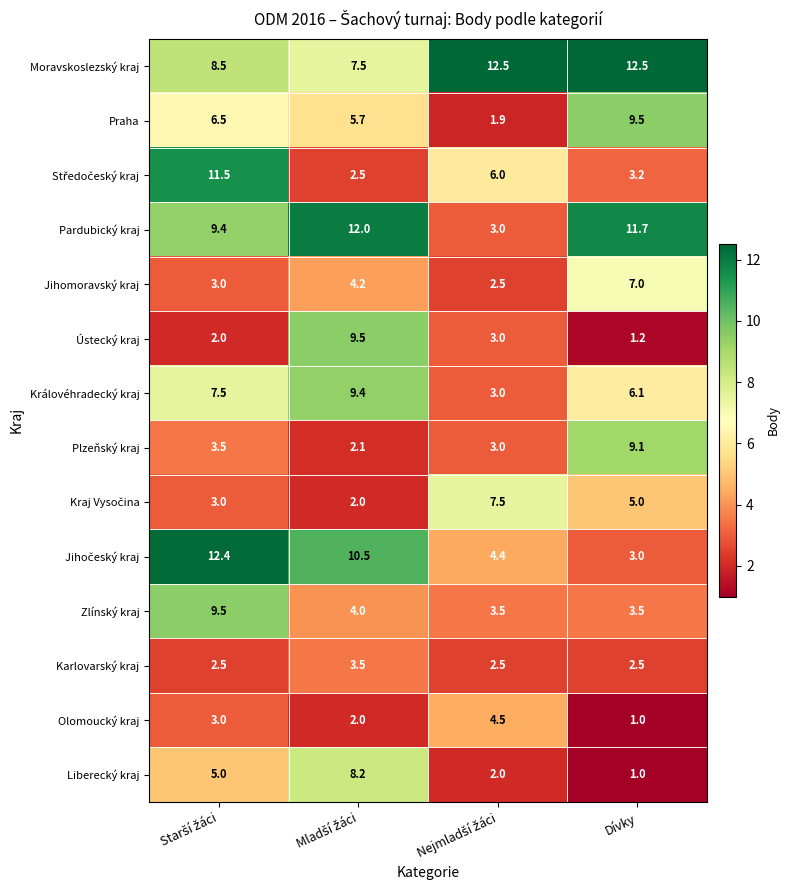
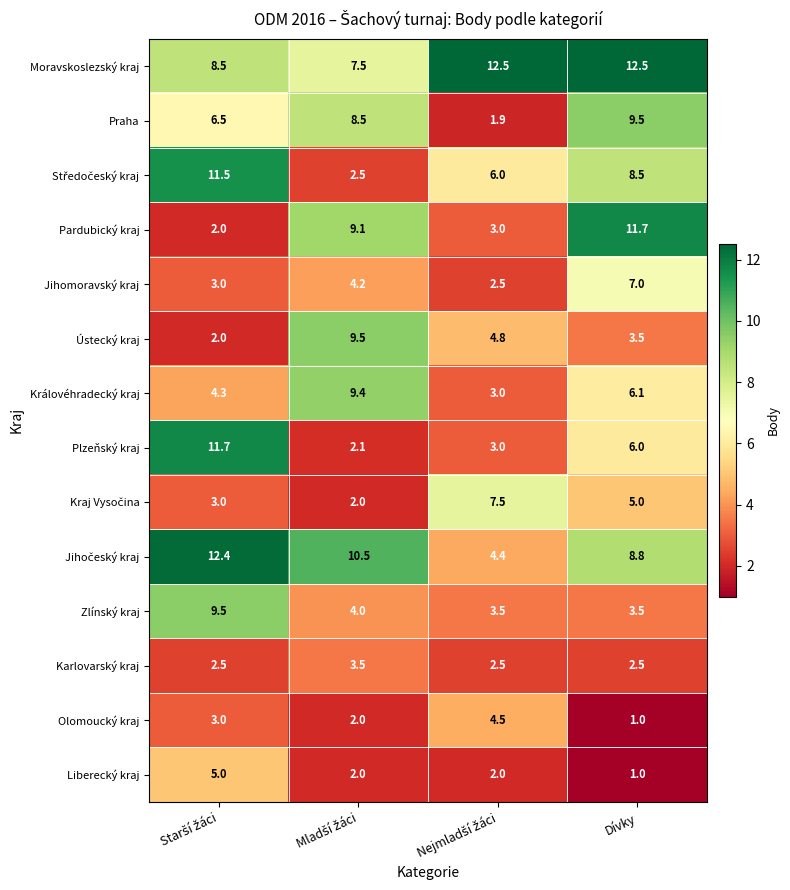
  {
    "Moravskoslezský kraj": {
      "Starší žáci": 8.5,
      "Mladší žáci": 7.5,
      "Nejmladší žáci": 12.5,
      "Dívky": 12.5
    },
    "Praha": {
      "Starší žáci": 6.5,
-     "Mladší žáci": 5.7,
+     "Mladší žáci": 8.5,
      "Nejmladší žáci": 1.9,
      "Dívky": 9.5
    },
    "Středočeský kraj": {
      "Starší žáci": 11.5,
      "Mladší žáci": 2.5,
      "Nejmladší žáci": 6.0,
-     "Dívky": 3.2
+     "Dívky": 8.5
    },
    "Pardubický kraj": {
-     "Starší žáci": 9.4,
-     "Mladší žáci": 12.0,
+     "Starší žáci": 2.0,
+     "Mladší žáci": 9.1,
      "Nejmladší žáci": 3.0,
      "Dívky": 11.7
    },
    "Jihomoravský kraj": {
      "Starší žáci": 3.0,
      "Mladší žáci": 4.2,
      "Nejmladší žáci": 2.5,
      "Dívky": 7.0
    },
    "Ústecký kraj": {
      "Starší žáci": 2.0,
      "Mladší žáci": 9.5,
-     "Nejmladší žáci": 3.0,
-     "Dívky": 1.2
+     "Nejmladší žáci": 4.8,
+     "Dívky": 3.5
    },
    "Královéhradecký kraj": {
-     "Starší žáci": 7.5,
+     "Starší žáci": 4.3,
      "Mladší žáci": 9.4,
      "Nejmladší žáci": 3.0,
      "Dívky": 6.1
    },
    "Plzeňský kraj": {
-     "Starší žáci": 3.5,
+     "Starší žáci": 11.7,
      "Mladší žáci": 2.1,
      "Nejmladší žáci": 3.0,
-     "Dívky": 9.1
+     "Dívky": 6.0
    },
    "Kraj Vysočina": {
      "Starší žáci": 3.0,
      "Mladší žáci": 2.0,
      "Nejmladší žáci": 7.5,
      "Dívky": 5.0
    },
    "Jihočeský kraj": {
      "Starší žáci": 12.4,
      "Mladší žáci": 10.5,
      "Nejmladší žáci": 4.4,
-     "Dívky": 3.0
+     "Dívky": 8.8
    },
    "Zlínský kraj": {
      "Starší žáci": 9.5,
      "Mladší žáci": 4.0,
      "Nejmladší žáci": 3.5,
      "Dívky": 3.5
    },
    "Karlovarský kraj": {
      "Starší žáci": 2.5,
      "Mladší žáci": 3.5,
      "Nejmladší žáci": 2.5,
      "Dívky": 2.5
    },
    "Olomoucký kraj": {
      "Starší žáci": 3.0,
      "Mladší žáci": 2.0,
      "Nejmladší žáci": 4.5,
      "Dívky": 1.0
    },
    "Liberecký kraj": {
      "Starší žáci": 5.0,
-     "Mladší žáci": 8.2,
+     "Mladší žáci": 2.0,
      "Nejmladší žáci": 2.0,
      "Dívky": 1.0
    }
  }
